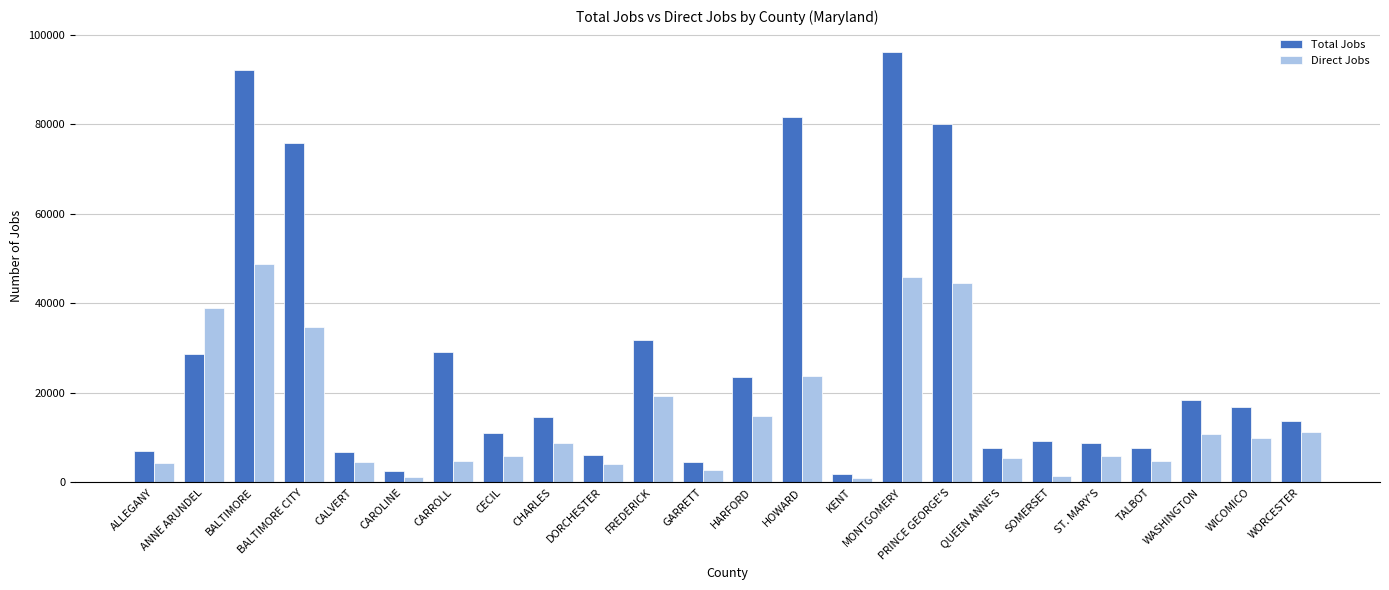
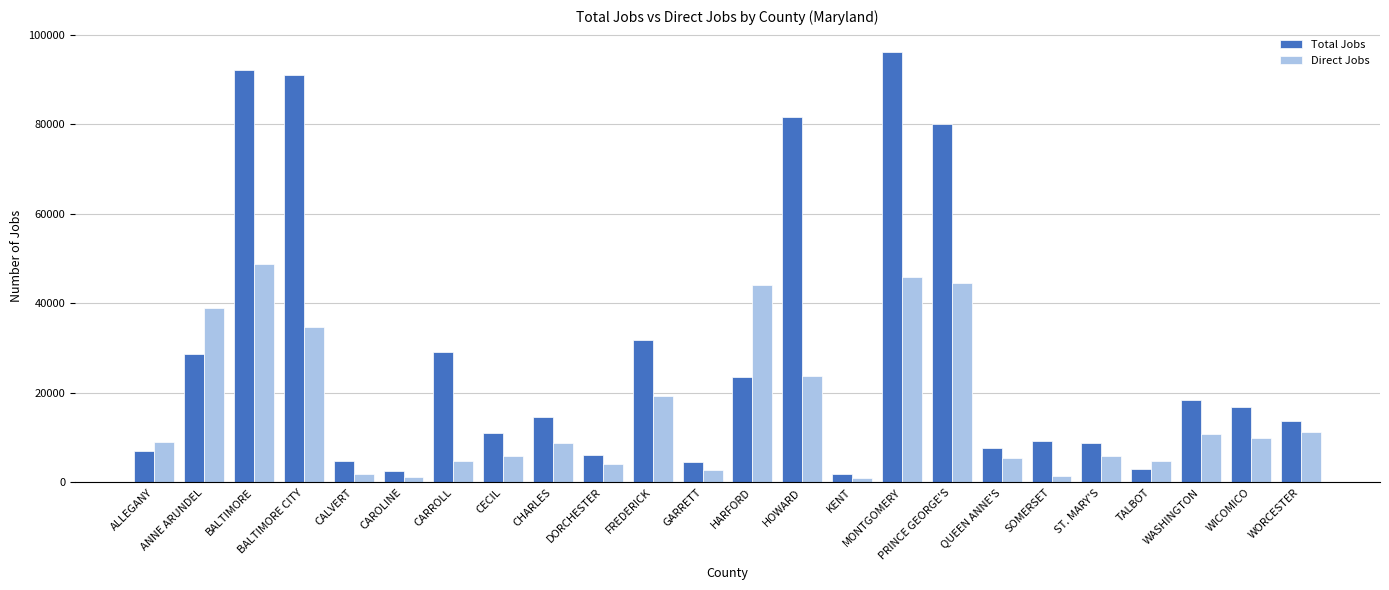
  {
    "Total Jobs": {
      "ALLEGANY": 7000,
      "ANNE ARUNDEL": 29000,
      "BALTIMORE": 92000,
-     "BALTIMORE CITY": 76000,
-     "CALVERT": 7000,
+     "BALTIMORE CITY": 91000,
+     "CALVERT": 5000,
      "CAROLINE": 3000,
      "CARROLL": 29000,
      "CECIL": 11000,
      "CHARLES": 15000,
      "DORCHESTER": 6000,
      "FREDERICK": 32000,
      "GARRETT": 5000,
      "HARFORD": 24000,
      "HOWARD": 81000,
      "KENT": 2000,
      "MONTGOMERY": 96000,
      "PRINCE GEORGE'S": 80000,
      "QUEEN ANNE'S": 8000,
      "SOMERSET": 9000,
      "ST. MARY'S": 9000,
-     "TALBOT": 8000,
+     "TALBOT": 3000,
      "WASHINGTON": 18000,
      "WICOMICO": 17000,
      "WORCESTER": 14000
    },
    "Direct Jobs": {
-     "ALLEGANY": 4000,
+     "ALLEGANY": 9000,
      "ANNE ARUNDEL": 39000,
      "BALTIMORE": 49000,
      "BALTIMORE CITY": 35000,
-     "CALVERT": 5000,
+     "CALVERT": 2000,
      "CAROLINE": 1000,
      "CARROLL": 5000,
      "CECIL": 6000,
      "CHARLES": 9000,
      "DORCHESTER": 4000,
      "FREDERICK": 19000,
      "GARRETT": 3000,
-     "HARFORD": 15000,
+     "HARFORD": 44000,
      "HOWARD": 24000,
      "KENT": 1000,
      "MONTGOMERY": 46000,
      "PRINCE GEORGE'S": 44000,
      "QUEEN ANNE'S": 5000,
      "SOMERSET": 1000,
      "ST. MARY'S": 6000,
      "TALBOT": 5000,
      "WASHINGTON": 11000,
      "WICOMICO": 10000,
      "WORCESTER": 11000
    }
  }
